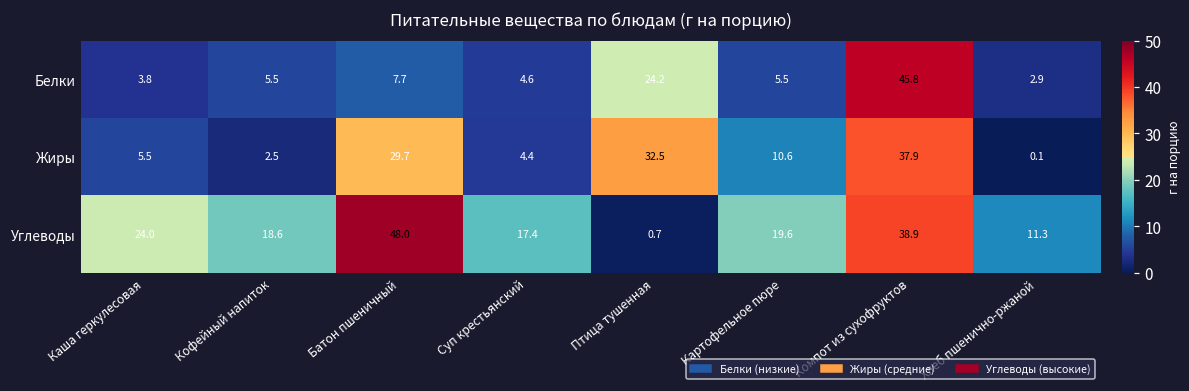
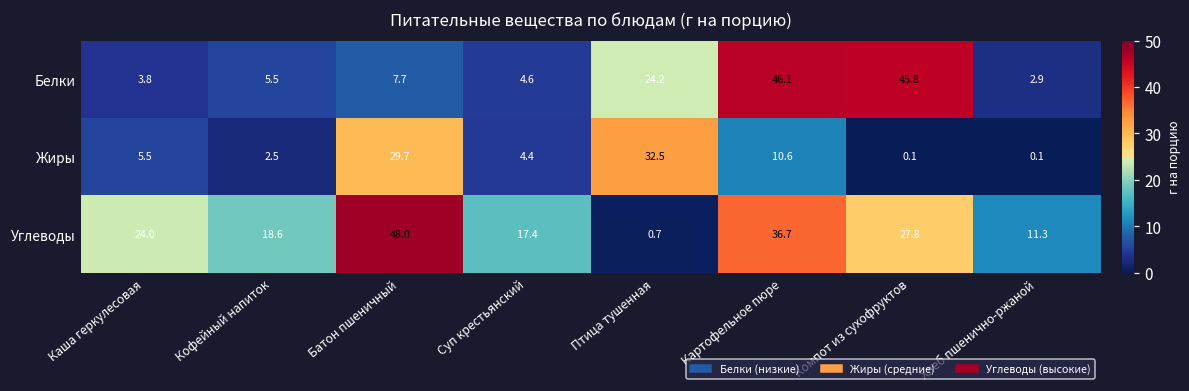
  {
    "Белки": {
      "Каша геркулесовая": 3.8,
      "Кофейный напиток": 5.5,
      "Батон пшеничный": 7.7,
      "Суп крестьянский": 4.6,
      "Птица тушенная": 24.2,
-     "Картофельное пюре": 5.5,
+     "Картофельное пюре": 46.1,
      "Компот из сухофруктов": 45.8,
      "Хлеб пшенично-ржаной": 2.9
    },
    "Жиры": {
      "Каша геркулесовая": 5.5,
      "Кофейный напиток": 2.5,
      "Батон пшеничный": 29.7,
      "Суп крестьянский": 4.4,
      "Птица тушенная": 32.5,
      "Картофельное пюре": 10.6,
-     "Компот из сухофруктов": 37.9,
+     "Компот из сухофруктов": 0.1,
      "Хлеб пшенично-ржаной": 0.1
    },
    "Углеводы": {
      "Каша геркулесовая": 24.0,
      "Кофейный напиток": 18.6,
      "Батон пшеничный": 48.0,
      "Суп крестьянский": 17.4,
      "Птица тушенная": 0.7,
-     "Картофельное пюре": 19.6,
-     "Компот из сухофруктов": 38.9,
+     "Картофельное пюре": 36.7,
+     "Компот из сухофруктов": 27.8,
      "Хлеб пшенично-ржаной": 11.3
    }
  }
